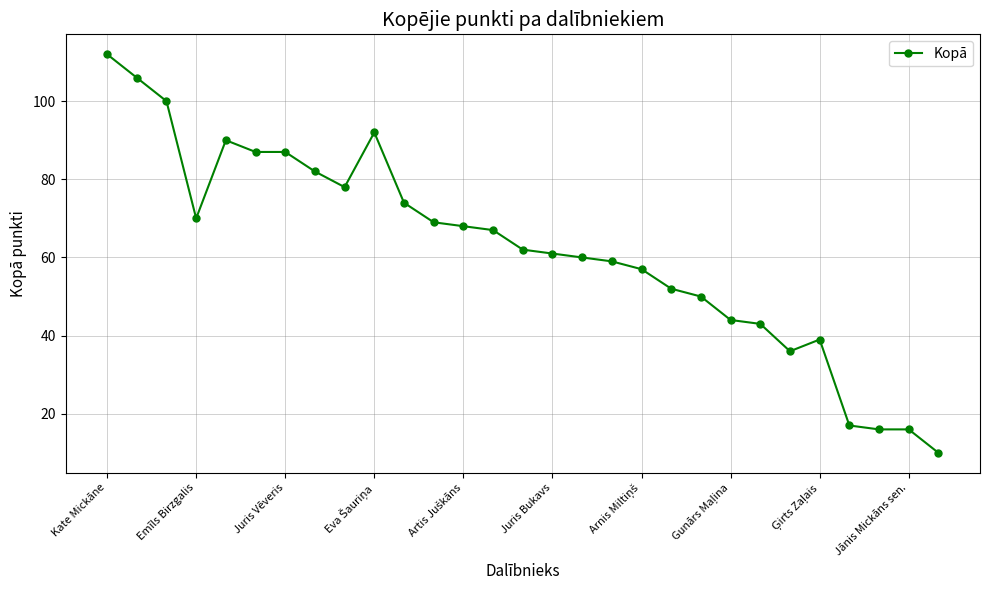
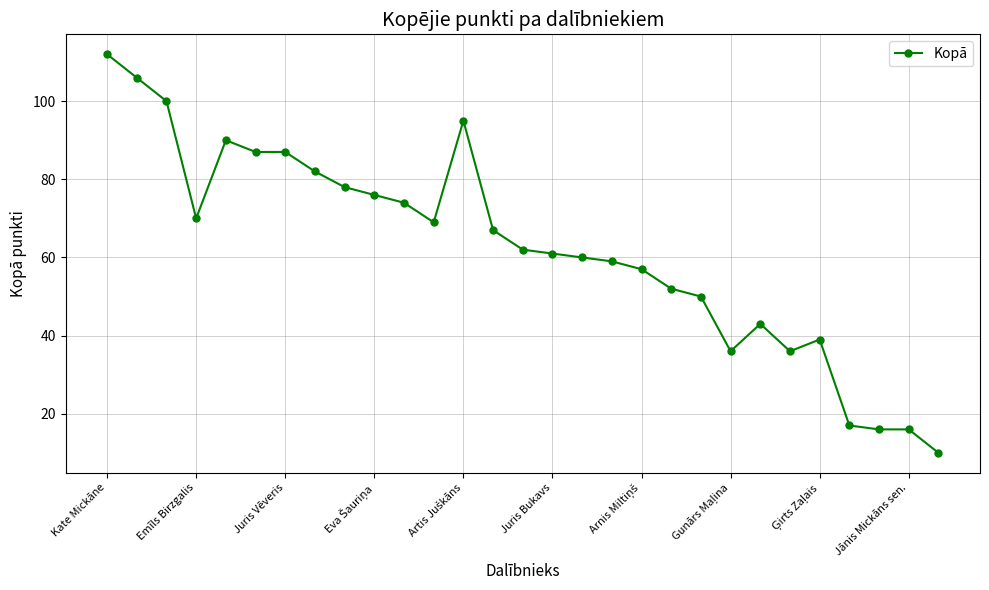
  {
    "Kate Mickāne": 112,
    "Emīls Birzgalis": 70,
    "Juris Vēveris": 87,
-   "Eva Šauriņa": 92,
-   "Artis Juškāns": 68,
+   "Eva Šauriņa": 76,
+   "Artis Juškāns": 95,
    "Juris Bukavs": 61,
    "Arnis Miltiņš": 57,
-   "Gunārs Maļina": 44,
+   "Gunārs Maļina": 36,
    "Ģirts Zaļais": 39,
    "Jānis Mickāns sen.": 16
  }
